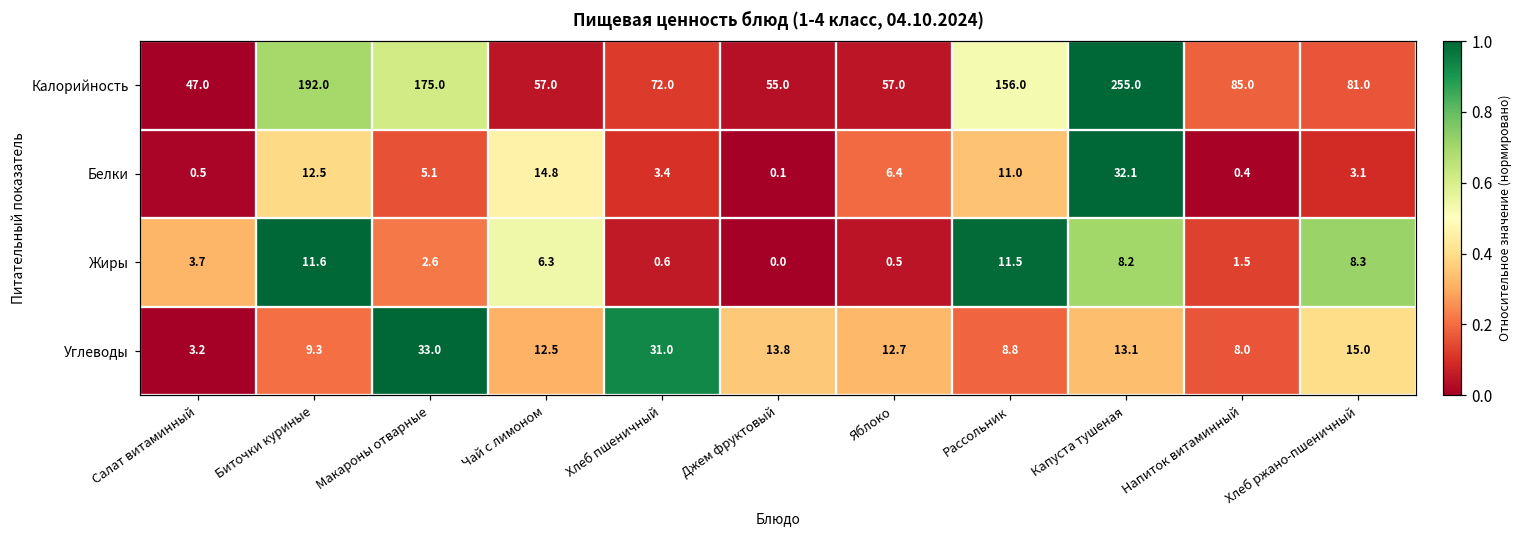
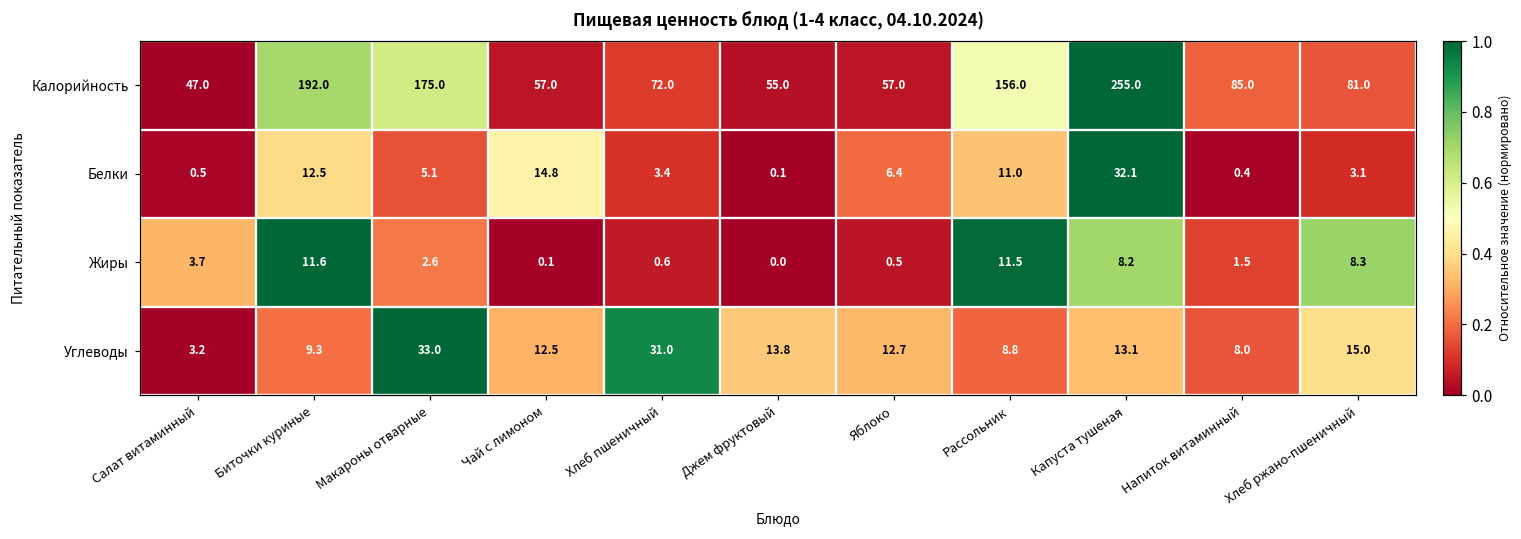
  {
    "Калорийность": {
      "Салат витаминный": 47.0,
      "Биточки куриные": 192.0,
      "Макароны отварные": 175.0,
      "Чай с лимоном": 57.0,
      "Хлеб пшеничный": 72.0,
      "Джем фруктовый": 55.0,
      "Яблоко": 57.0,
      "Рассольник": 156.0,
      "Капуста тушеная": 255.0,
      "Напиток витаминный": 85.0,
      "Хлеб ржано-пшеничный": 81.0
    },
    "Белки": {
      "Салат витаминный": 0.5,
      "Биточки куриные": 12.5,
      "Макароны отварные": 5.1,
      "Чай с лимоном": 14.8,
      "Хлеб пшеничный": 3.4,
      "Джем фруктовый": 0.1,
      "Яблоко": 6.4,
      "Рассольник": 11.0,
      "Капуста тушеная": 32.1,
      "Напиток витаминный": 0.4,
      "Хлеб ржано-пшеничный": 3.1
    },
    "Жиры": {
      "Салат витаминный": 3.7,
      "Биточки куриные": 11.6,
      "Макароны отварные": 2.6,
-     "Чай с лимоном": 6.3,
+     "Чай с лимоном": 0.1,
      "Хлеб пшеничный": 0.6,
      "Джем фруктовый": 0.0,
      "Яблоко": 0.5,
      "Рассольник": 11.5,
      "Капуста тушеная": 8.2,
      "Напиток витаминный": 1.5,
      "Хлеб ржано-пшеничный": 8.3
    },
    "Углеводы": {
      "Салат витаминный": 3.2,
      "Биточки куриные": 9.3,
      "Макароны отварные": 33.0,
      "Чай с лимоном": 12.5,
      "Хлеб пшеничный": 31.0,
      "Джем фруктовый": 13.8,
      "Яблоко": 12.7,
      "Рассольник": 8.8,
      "Капуста тушеная": 13.1,
      "Напиток витаминный": 8.0,
      "Хлеб ржано-пшеничный": 15.0
    }
  }
